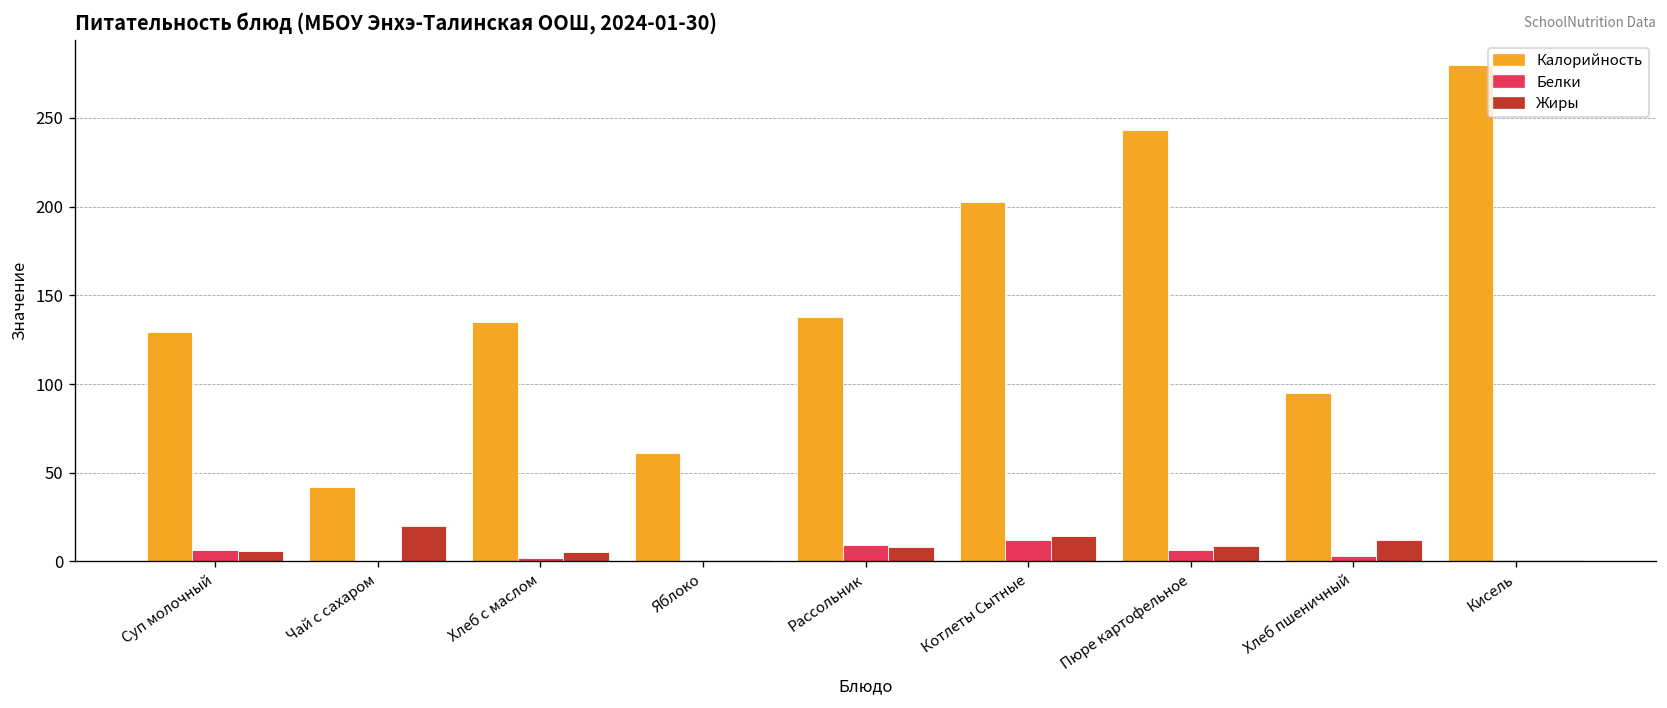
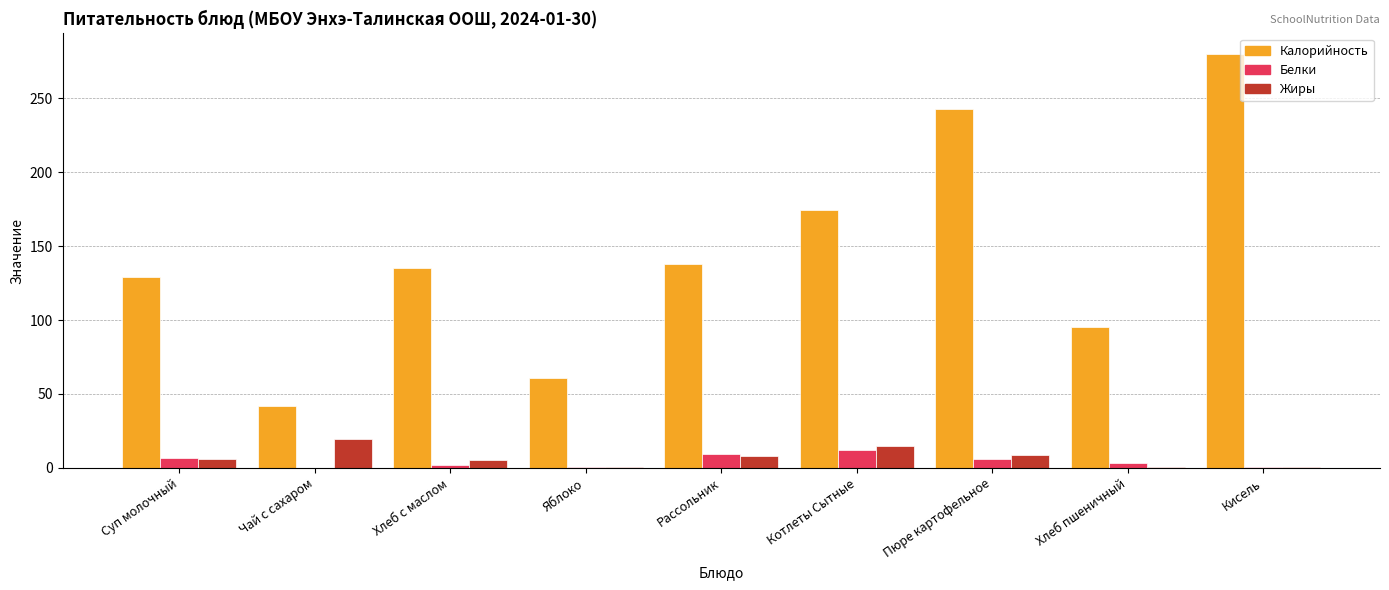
  {
    "Калорийность": {
      "Суп молочный": 129,
      "Чай с сахаром": 42,
      "Хлеб с маслом": 135,
      "Яблоко": 61,
      "Рассольник": 138,
-     "Котлеты Сытные": 203,
+     "Котлеты Сытные": 175,
      "Пюре картофельное": 243,
      "Хлеб пшеничный": 95,
      "Кисель": 280
    },
    "Белки": {
      "Суп молочный": 7,
      "Хлеб с маслом": 2,
      "Рассольник": 9,
      "Котлеты Сытные": 12,
      "Пюре картофельное": 6,
      "Хлеб пшеничный": 3
    },
    "Жиры": {
      "Суп молочный": 6,
      "Чай с сахаром": 20,
      "Хлеб с маслом": 5,
      "Рассольник": 8,
      "Котлеты Сытные": 15,
      "Пюре картофельное": 8,
-     "Хлеб пшеничный": 12
+     "Хлеб пшеничный": 0
    }
  }
